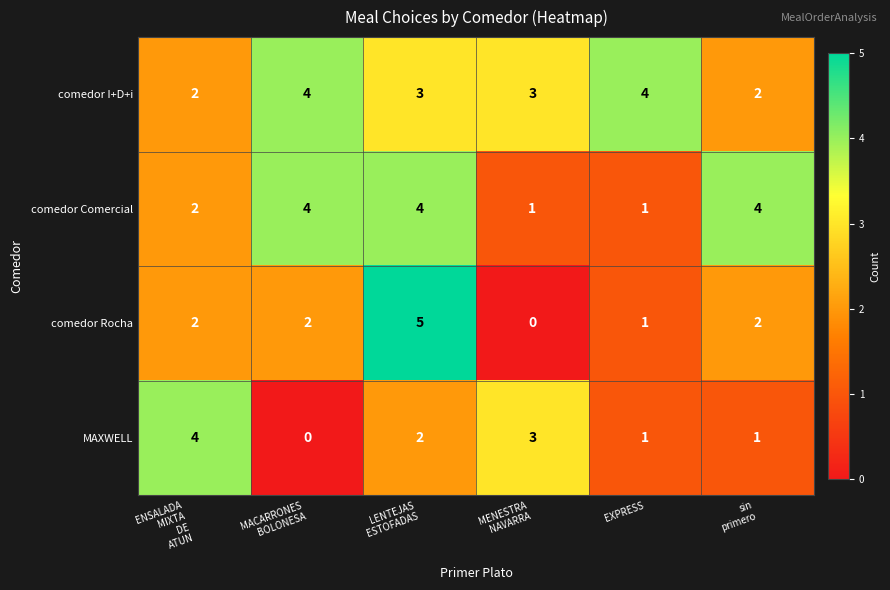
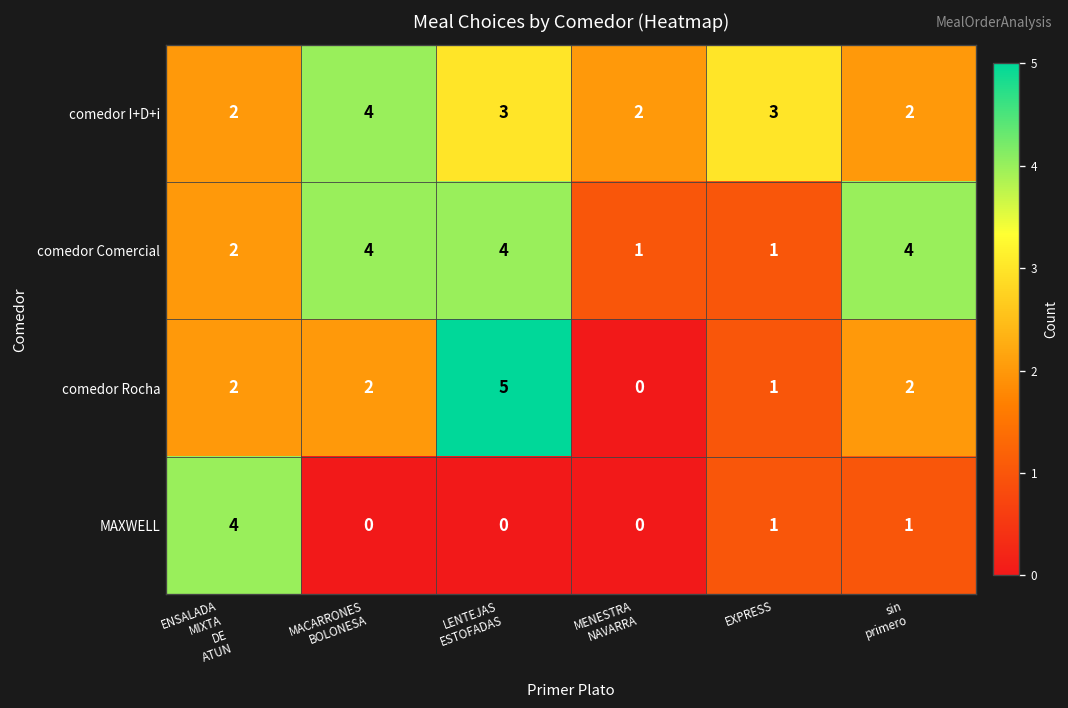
  {
    "comedor I+D+i": {
      "ENSALADA MIXTA DE ATUN": 2,
      "MACARRONES BOLONESA": 4,
      "LENTEJAS ESTOFADAS": 3,
-     "MENESTRA NAVARRA": 3,
-     "EXPRESS": 4,
+     "MENESTRA NAVARRA": 2,
+     "EXPRESS": 3,
      "sin primero": 2
    },
    "comedor Comercial": {
      "ENSALADA MIXTA DE ATUN": 2,
      "MACARRONES BOLONESA": 4,
      "LENTEJAS ESTOFADAS": 4,
      "MENESTRA NAVARRA": 1,
      "EXPRESS": 1,
      "sin primero": 4
    },
    "comedor Rocha": {
      "ENSALADA MIXTA DE ATUN": 2,
      "MACARRONES BOLONESA": 2,
      "LENTEJAS ESTOFADAS": 5,
      "MENESTRA NAVARRA": 0,
      "EXPRESS": 1,
      "sin primero": 2
    },
    "MAXWELL": {
      "ENSALADA MIXTA DE ATUN": 4,
      "MACARRONES BOLONESA": 0,
-     "LENTEJAS ESTOFADAS": 2,
-     "MENESTRA NAVARRA": 3,
+     "LENTEJAS ESTOFADAS": 0,
+     "MENESTRA NAVARRA": 0,
      "EXPRESS": 1,
      "sin primero": 1
    }
  }
